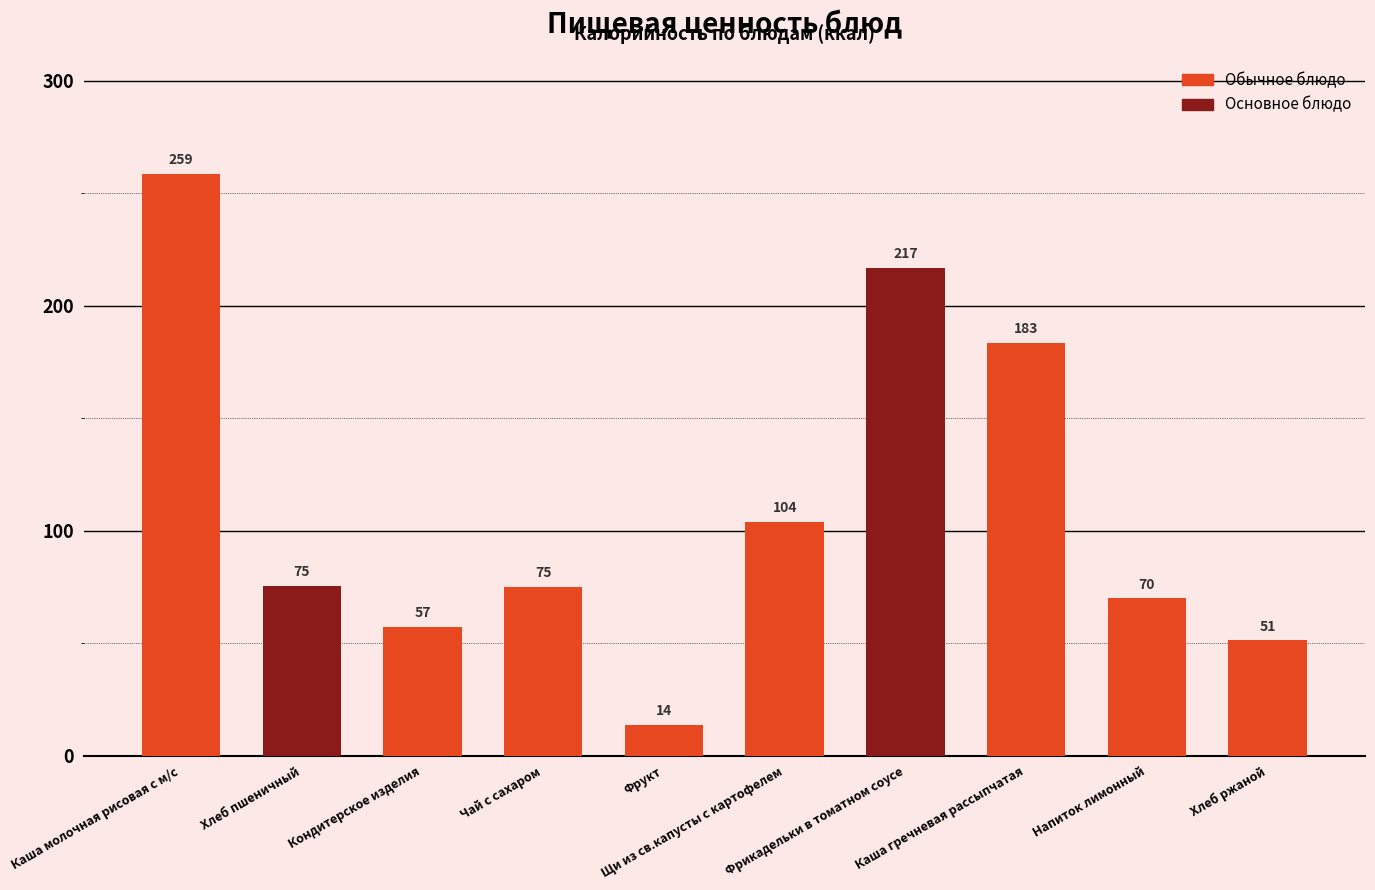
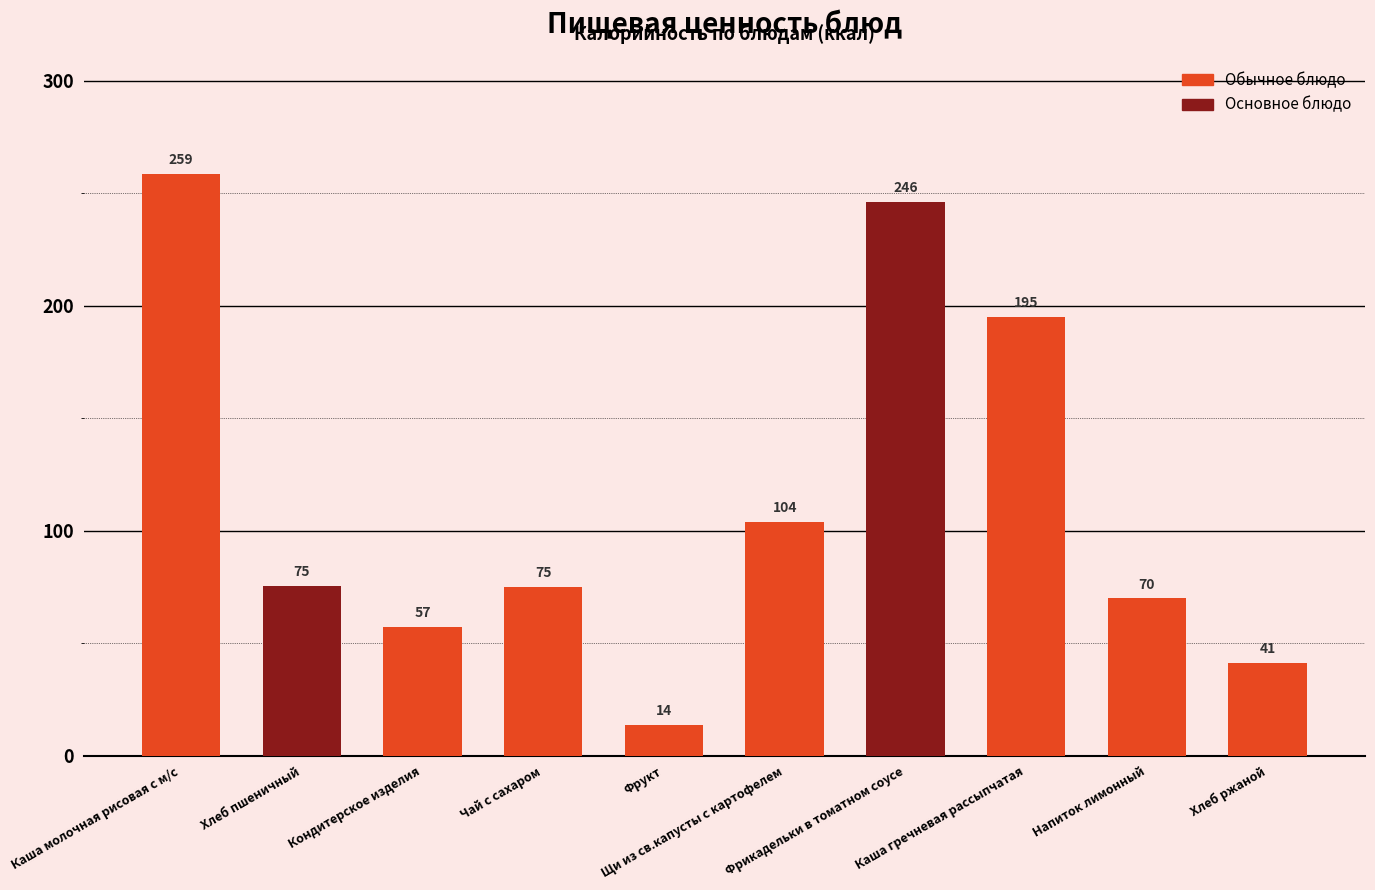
  {
    "Каша молочная рисовая с м/с": 259,
    "Хлеб пшеничный": 75,
    "Кондитерское изделия": 57,
    "Чай с сахаром": 75,
    "Фрукт": 14,
    "Щи из св.капусты с картофелем": 104,
-   "Фрикадельки в томатном соусе": 217,
-   "Каша гречневая рассыпчатая": 183,
+   "Фрикадельки в томатном соусе": 246,
+   "Каша гречневая рассыпчатая": 195,
    "Напиток лимонный": 70,
-   "Хлеб ржаной": 51
+   "Хлеб ржаной": 41
  }
